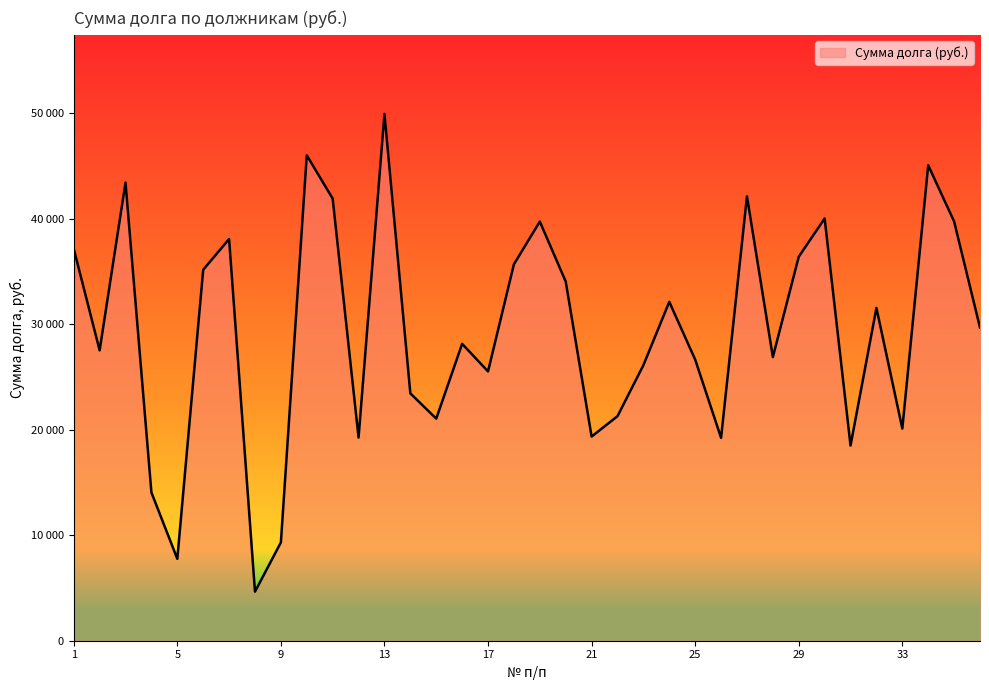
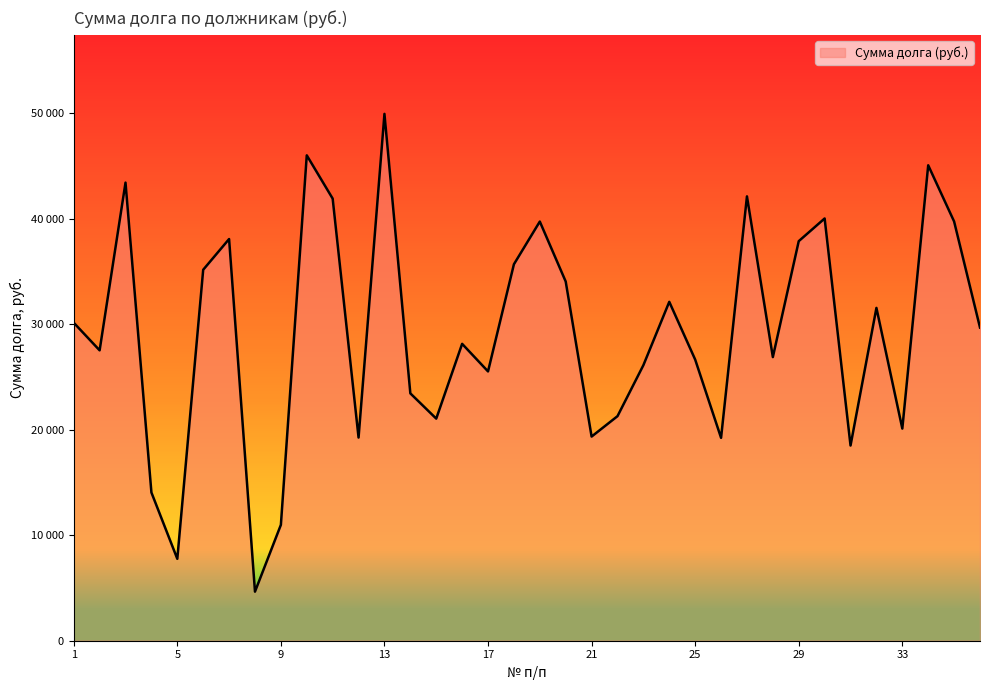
  {
-   "1": 37200,
+   "1": 30100,
    "5": 7800,
-   "9": 9300,
+   "9": 11000,
    "13": 49900,
    "17": 25500,
    "21": 19400,
    "25": 26700,
-   "29": 36400,
+   "29": 37900,
    "33": 20100
  }
